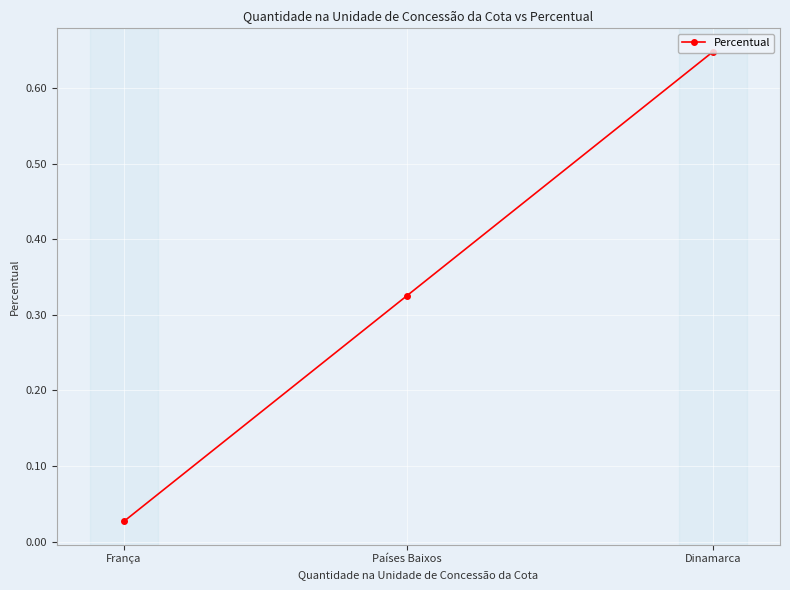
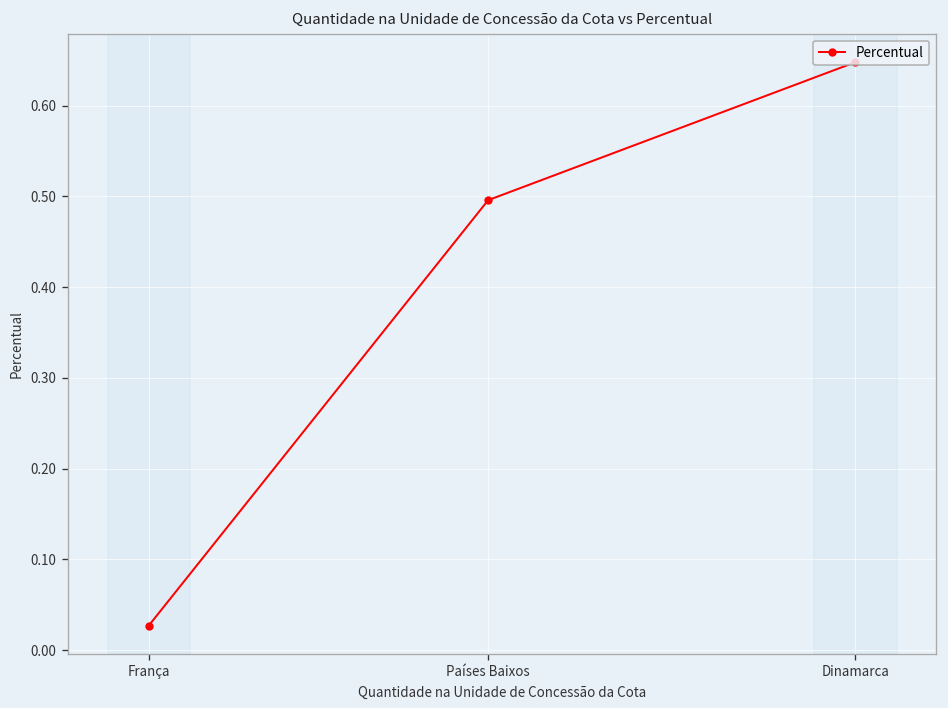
  {
    "França": 0.03,
-   "Países Baixos": 0.33
+   "Países Baixos": 0.50
  }
